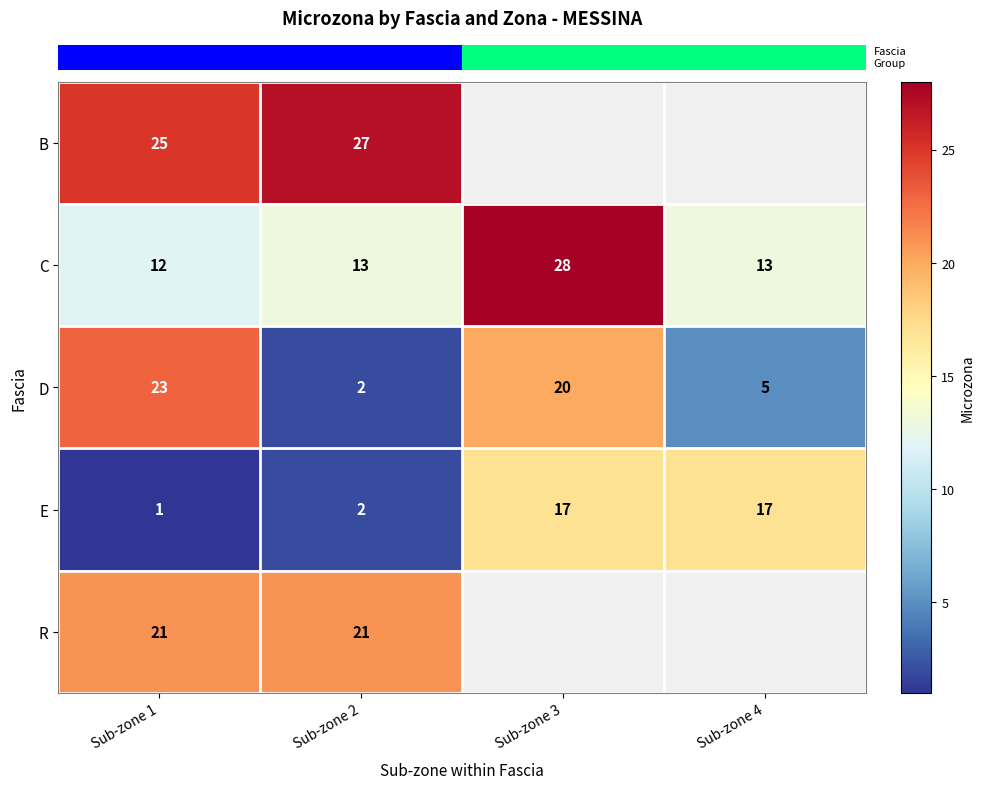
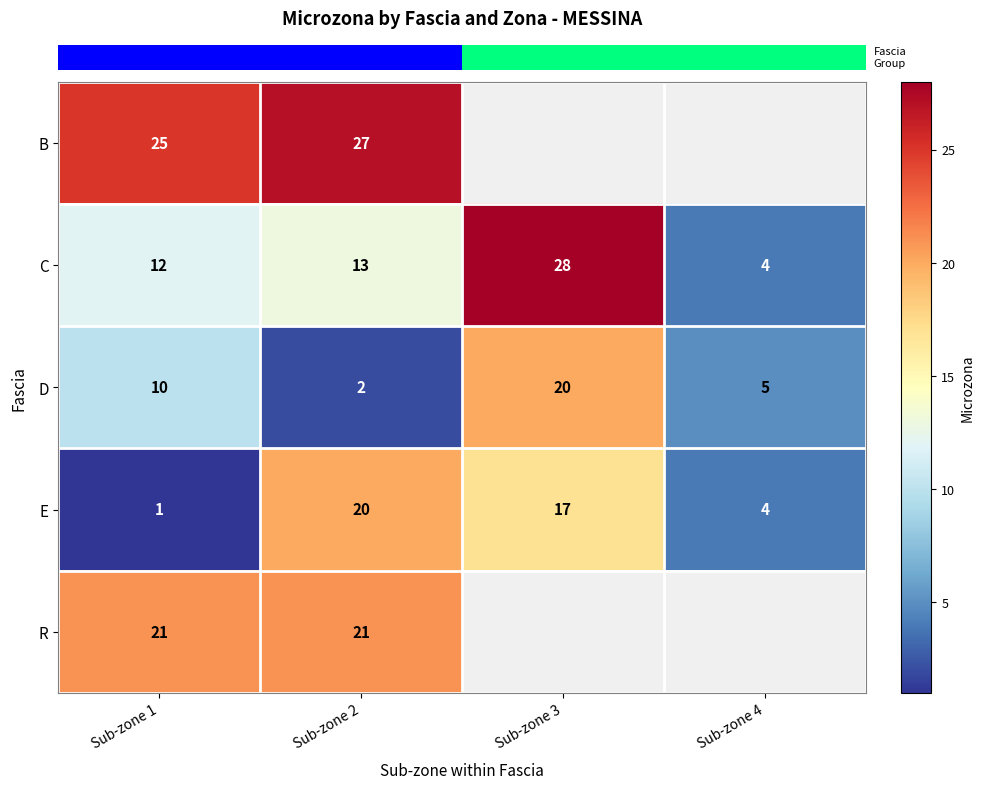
  {
    "B": {
      "Sub-zone 1": 25,
      "Sub-zone 2": 27
    },
    "C": {
      "Sub-zone 1": 12,
      "Sub-zone 2": 13,
      "Sub-zone 3": 28,
-     "Sub-zone 4": 13
+     "Sub-zone 4": 4
    },
    "D": {
-     "Sub-zone 1": 23,
+     "Sub-zone 1": 10,
      "Sub-zone 2": 2,
      "Sub-zone 3": 20,
      "Sub-zone 4": 5
    },
    "E": {
      "Sub-zone 1": 1,
-     "Sub-zone 2": 2,
+     "Sub-zone 2": 20,
      "Sub-zone 3": 17,
-     "Sub-zone 4": 17
+     "Sub-zone 4": 4
    },
    "R": {
      "Sub-zone 1": 21,
      "Sub-zone 2": 21
    }
  }
